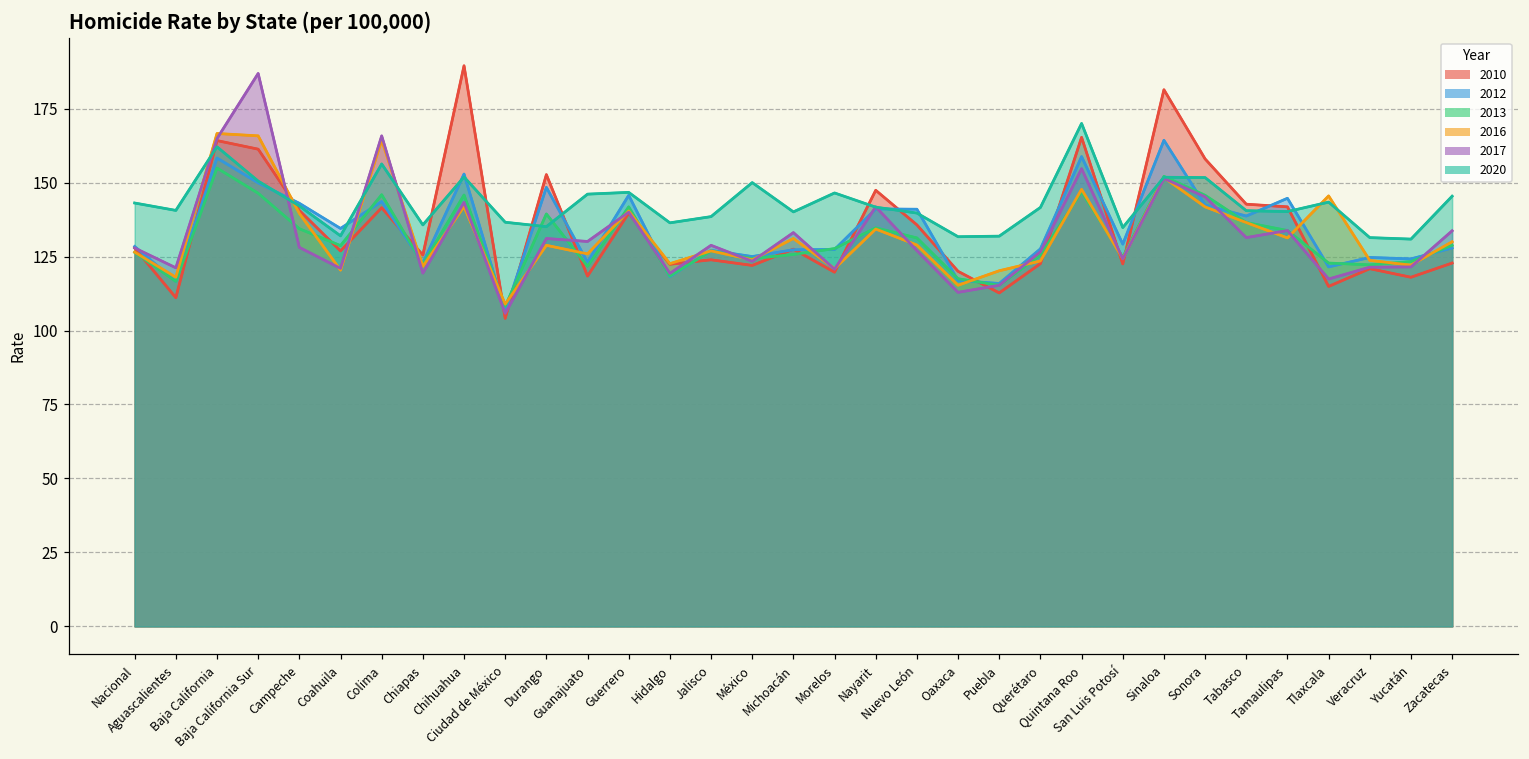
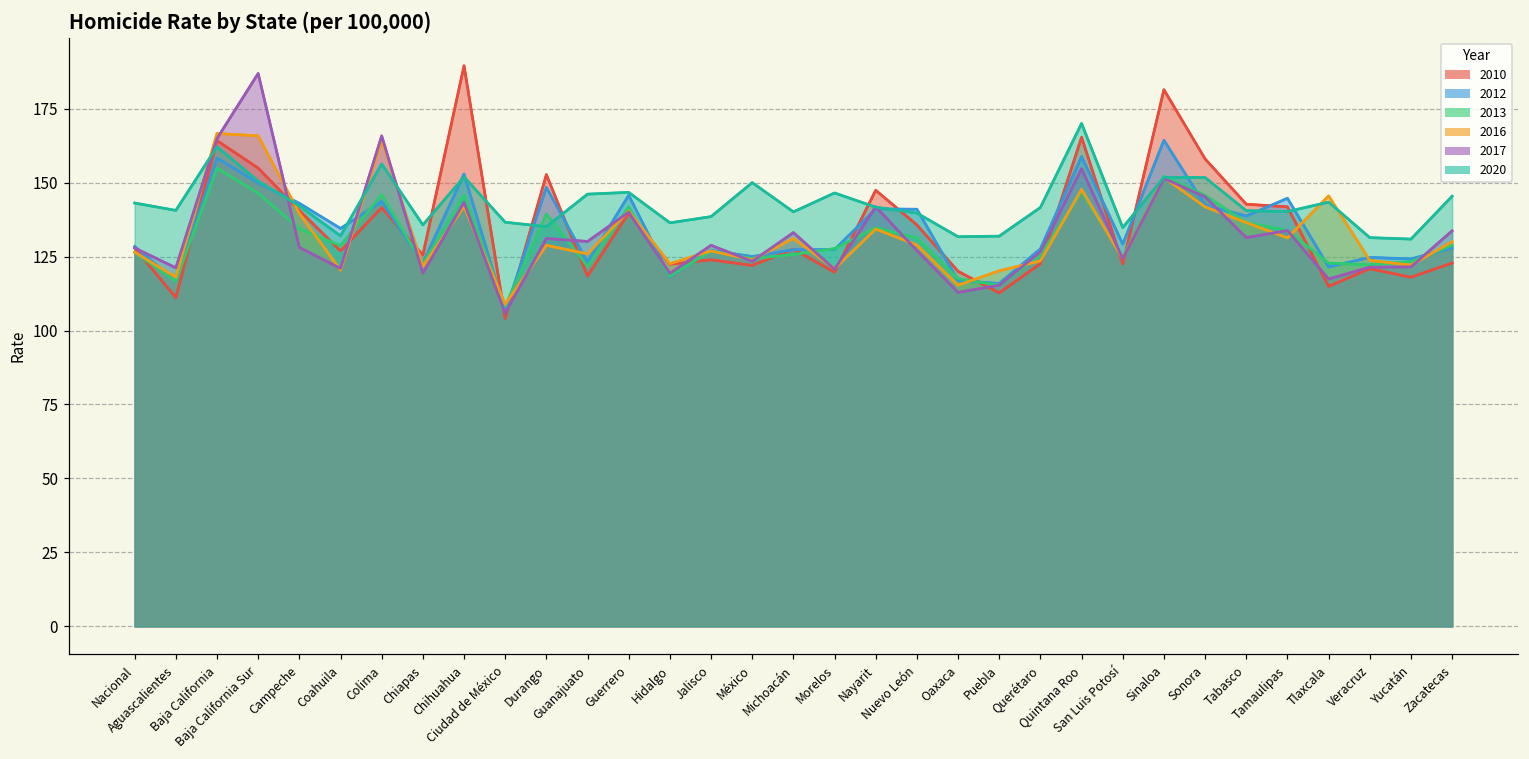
  {
    "2010": {
      "Aguascalientes": 111,
-     "Baja California Sur": 161,
+     "Baja California Sur": 155,
      "Campeche": 141,
      "Coahuila": 127,
      "Colima": 142,
      "Chiapas": 126,
      "Chihuahua": 190,
      "Ciudad de México": 104,
      "Durango": 153,
      "Guanajuato": 118,
      "Jalisco": 124,
      "México": 122,
      "Morelos": 120,
      "Nayarit": 147,
      "Nuevo León": 136,
      "Oaxaca": 120,
      "Puebla": 113,
      "Quintana Roo": 165,
      "San Luis Potosí": 123,
      "Sinaloa": 181,
      "Sonora": 158,
      "Tabasco": 143,
      "Tamaulipas": 142,
      "Tlaxcala": 115,
      "Yucatán": 118,
      "Zacatecas": 123
    },
    "2016": {
      "Aguascalientes": 118,
      "Baja California": 167,
      "Baja California Sur": 166,
      "Campeche": 140,
      "Colima": 164,
      "Chihuahua": 142,
      "Durango": 129,
      "Guanajuato": 126,
      "Michoacán": 131,
      "Nuevo León": 129,
      "Oaxaca": 115,
      "Puebla": 120,
      "Tamaulipas": 131,
      "Tlaxcala": 146,
      "Veracruz": 124,
      "Zacatecas": 130
    },
    "2017": {
      "Aguascalientes": 121,
      "Baja California Sur": 187,
      "Campeche": 128,
      "Colima": 166,
      "Chiapas": 119,
      "Chihuahua": 143,
      "Durango": 131,
      "Guanajuato": 130,
      "Jalisco": 129,
      "Michoacán": 133,
      "Nuevo León": 127,
      "Oaxaca": 113,
      "Querétaro": 127,
      "Quintana Roo": 155,
      "Tabasco": 131,
      "Tlaxcala": 117,
      "Zacatecas": 134
    }
  }
